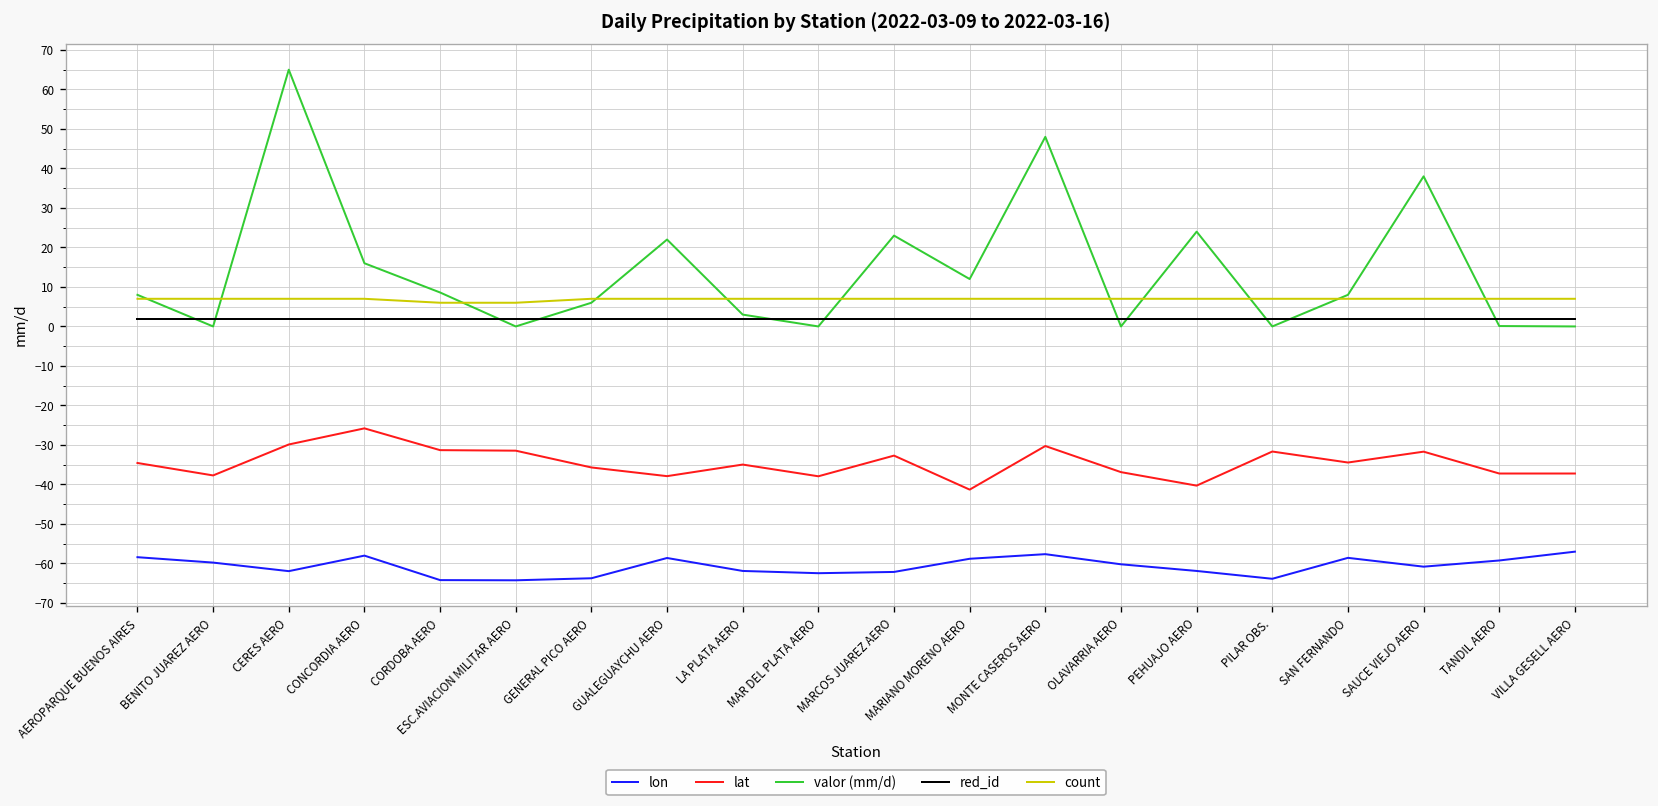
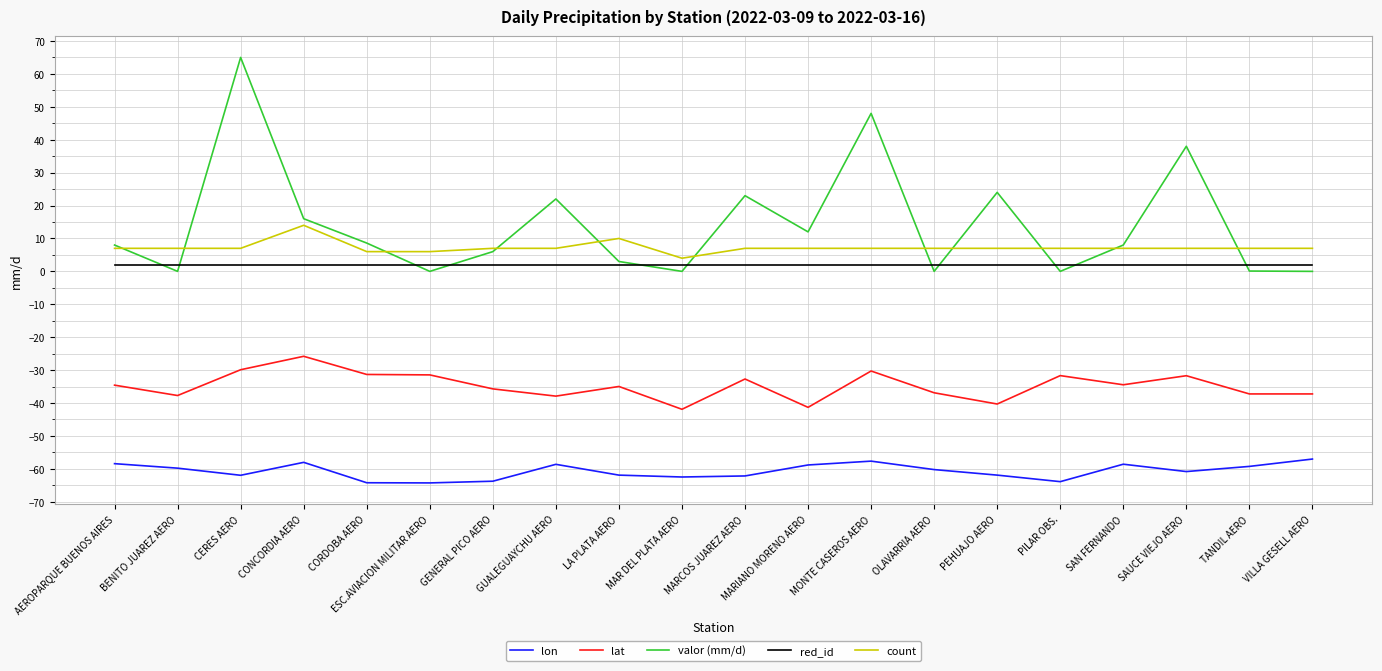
  {
    "lon": {
      "AEROPARQUE BUENOS AIRES": -58,
      "BENITO JUAREZ AERO": -60,
      "CERES AERO": -62,
      "CONCORDIA AERO": -58,
      "CORDOBA AERO": -64,
      "ESC.AVIACION MILITAR AERO": -64,
      "GENERAL PICO AERO": -64,
      "GUALEGUAYCHU AERO": -59,
      "LA PLATA AERO": -62,
      "MAR DEL PLATA AERO": -62,
      "MARCOS JUAREZ AERO": -62,
      "MARIANO MORENO AERO": -59,
      "MONTE CASEROS AERO": -58,
      "OLAVARRIA AERO": -60,
      "PEHUAJO AERO": -62,
      "PILAR OBS.": -64,
      "SAN FERNANDO": -59,
      "SAUCE VIEJO AERO": -61,
      "TANDIL AERO": -59,
      "VILLA GESELL AERO": -57
    },
    "lat": {
      "AEROPARQUE BUENOS AIRES": -35,
      "BENITO JUAREZ AERO": -38,
      "CERES AERO": -30,
      "CONCORDIA AERO": -26,
      "CORDOBA AERO": -31,
      "ESC.AVIACION MILITAR AERO": -31,
      "GENERAL PICO AERO": -36,
      "GUALEGUAYCHU AERO": -38,
      "LA PLATA AERO": -35,
-     "MAR DEL PLATA AERO": -38,
+     "MAR DEL PLATA AERO": -42,
      "MARCOS JUAREZ AERO": -33,
      "MARIANO MORENO AERO": -41,
      "MONTE CASEROS AERO": -30,
      "OLAVARRIA AERO": -37,
      "PEHUAJO AERO": -40,
      "PILAR OBS.": -32,
      "SAN FERNANDO": -34,
      "SAUCE VIEJO AERO": -32,
      "TANDIL AERO": -37,
      "VILLA GESELL AERO": -37
    },
    "valor (mm/d)": {
      "AEROPARQUE BUENOS AIRES": 8,
      "BENITO JUAREZ AERO": 0,
      "CERES AERO": 65,
      "CONCORDIA AERO": 16,
      "CORDOBA AERO": 9,
      "ESC.AVIACION MILITAR AERO": 0,
      "GENERAL PICO AERO": 6,
      "GUALEGUAYCHU AERO": 22,
      "LA PLATA AERO": 3,
      "MAR DEL PLATA AERO": 0,
      "MARCOS JUAREZ AERO": 23,
      "MARIANO MORENO AERO": 12,
      "MONTE CASEROS AERO": 48,
      "OLAVARRIA AERO": 0,
      "PEHUAJO AERO": 24,
      "PILAR OBS.": 0,
      "SAN FERNANDO": 8,
      "SAUCE VIEJO AERO": 38,
      "TANDIL AERO": 0,
      "VILLA GESELL AERO": 0
    },
    "red_id": {
      "AEROPARQUE BUENOS AIRES": 2,
      "BENITO JUAREZ AERO": 2,
      "CERES AERO": 2,
      "CONCORDIA AERO": 2,
      "CORDOBA AERO": 2,
      "ESC.AVIACION MILITAR AERO": 2,
      "GENERAL PICO AERO": 2,
      "GUALEGUAYCHU AERO": 2,
      "LA PLATA AERO": 2,
      "MAR DEL PLATA AERO": 2,
      "MARCOS JUAREZ AERO": 2,
      "MARIANO MORENO AERO": 2,
      "MONTE CASEROS AERO": 2,
      "OLAVARRIA AERO": 2,
      "PEHUAJO AERO": 2,
      "PILAR OBS.": 2,
      "SAN FERNANDO": 2,
      "SAUCE VIEJO AERO": 2,
      "TANDIL AERO": 2,
      "VILLA GESELL AERO": 2
    },
    "count": {
      "AEROPARQUE BUENOS AIRES": 7,
      "BENITO JUAREZ AERO": 7,
      "CERES AERO": 7,
-     "CONCORDIA AERO": 7,
+     "CONCORDIA AERO": 14,
      "CORDOBA AERO": 6,
      "ESC.AVIACION MILITAR AERO": 6,
      "GENERAL PICO AERO": 7,
      "GUALEGUAYCHU AERO": 7,
-     "LA PLATA AERO": 7,
-     "MAR DEL PLATA AERO": 7,
+     "LA PLATA AERO": 10,
+     "MAR DEL PLATA AERO": 4,
      "MARCOS JUAREZ AERO": 7,
      "MARIANO MORENO AERO": 7,
      "MONTE CASEROS AERO": 7,
      "OLAVARRIA AERO": 7,
      "PEHUAJO AERO": 7,
      "PILAR OBS.": 7,
      "SAN FERNANDO": 7,
      "SAUCE VIEJO AERO": 7,
      "TANDIL AERO": 7,
      "VILLA GESELL AERO": 7
    }
  }
